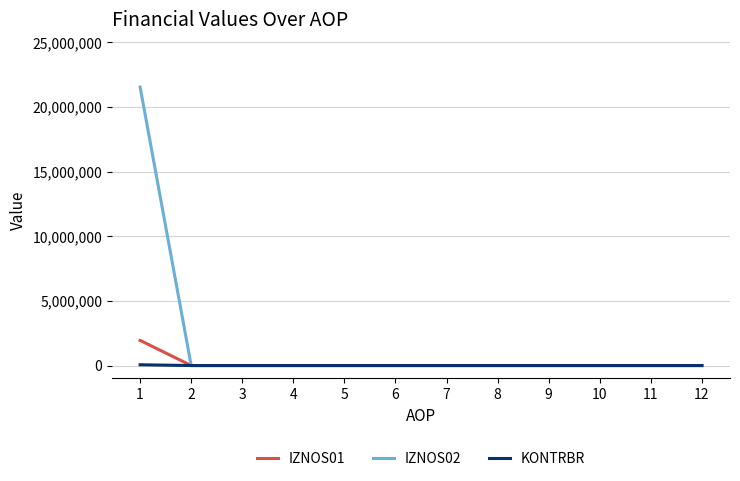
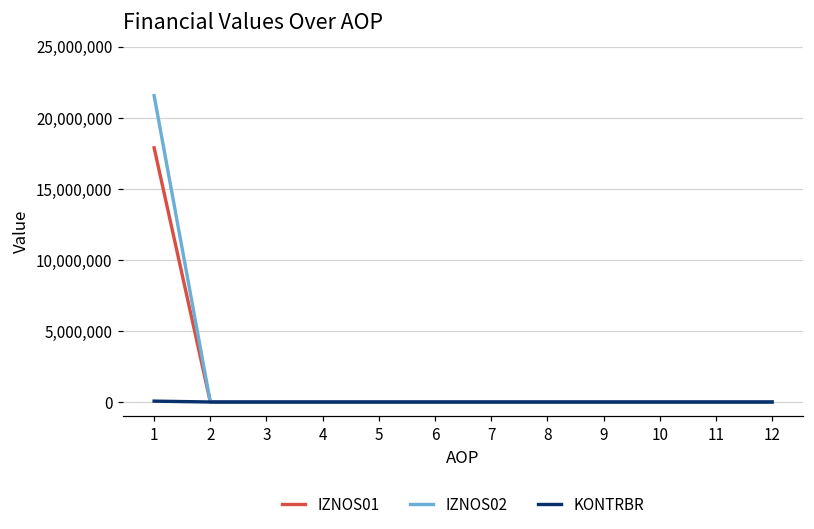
  {
    "IZNOS01": {
-     "1": "1,900,000"
+     "1": "17,900,000"
    },
    "IZNOS02": {
      "1": "21,500,000"
    },
    "KONTRBR": {
      "1": "100,000"
    }
  }
